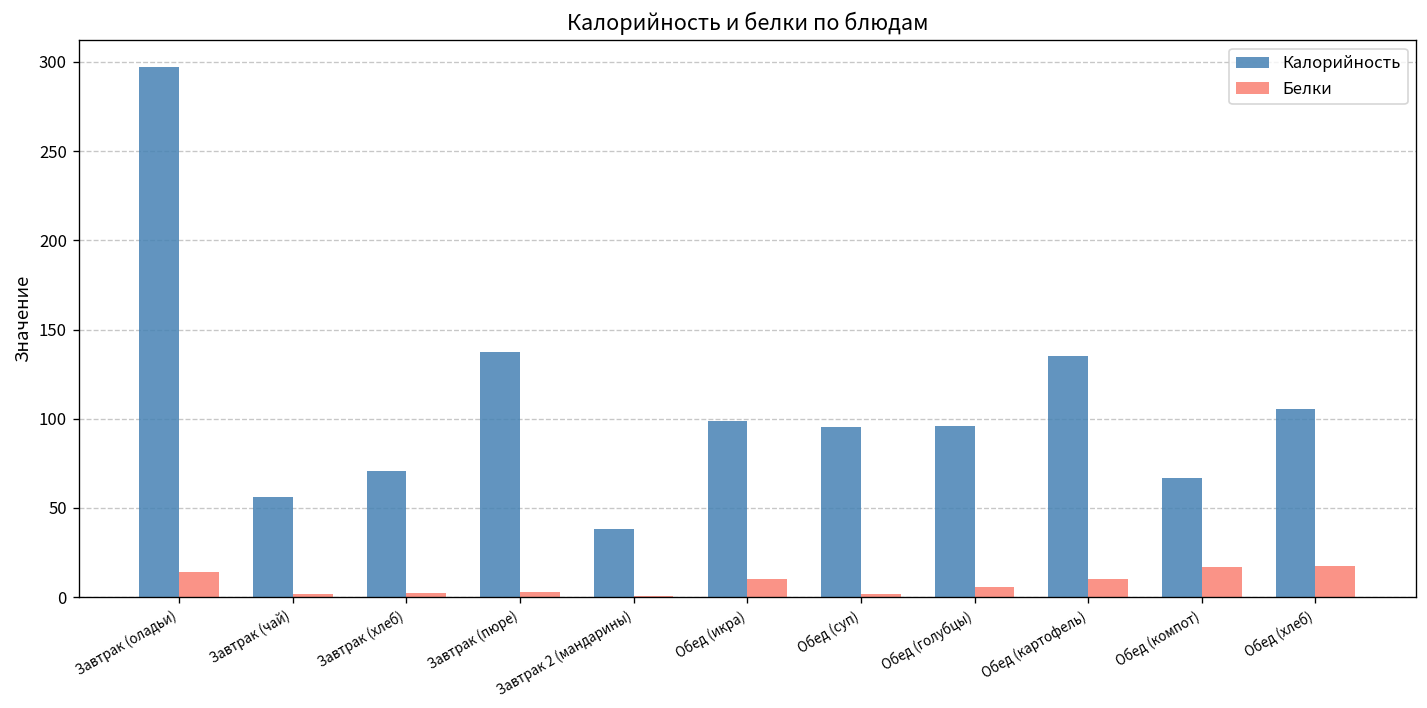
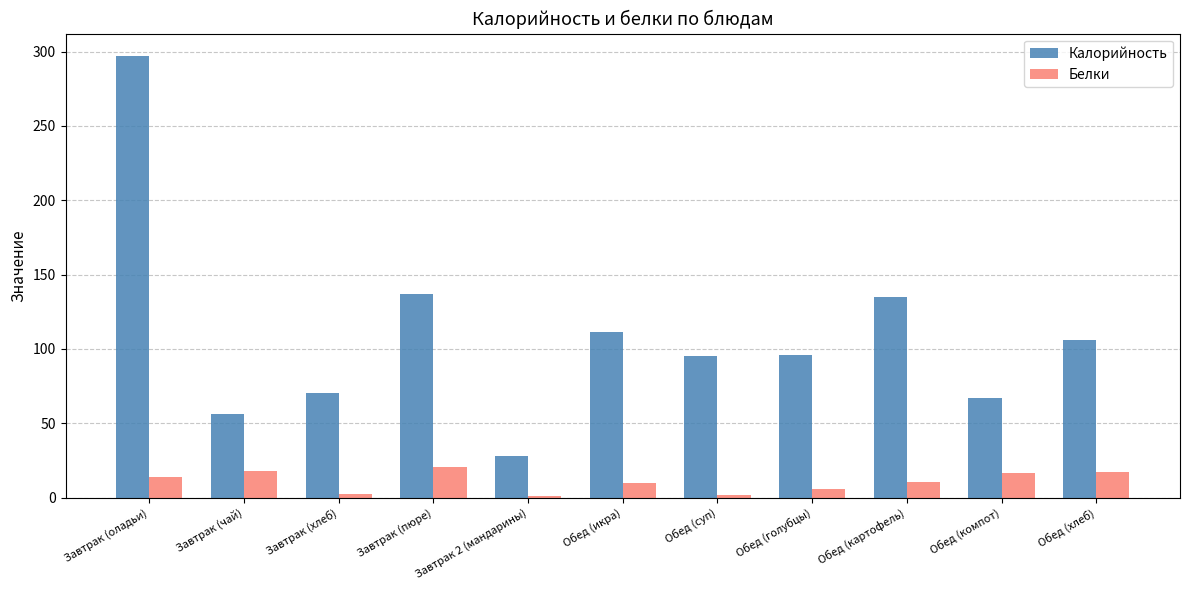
  {
    "Калорийность": {
      "Завтрак (оладьи)": 297,
      "Завтрак (чай)": 56,
      "Завтрак (хлеб)": 71,
      "Завтрак (пюре)": 137,
-     "Завтрак 2 (мандарины)": 38,
-     "Обед (икра)": 99,
+     "Завтрак 2 (мандарины)": 28,
+     "Обед (икра)": 111,
      "Обед (суп)": 95,
      "Обед (голубцы)": 96,
      "Обед (картофель)": 135,
      "Обед (компот)": 67,
      "Обед (хлеб)": 106
    },
    "Белки": {
      "Завтрак (оладьи)": 14,
-     "Завтрак (чай)": 2,
+     "Завтрак (чай)": 18,
      "Завтрак (хлеб)": 2,
-     "Завтрак (пюре)": 3,
+     "Завтрак (пюре)": 20,
      "Обед (икра)": 10,
      "Обед (голубцы)": 6,
      "Обед (картофель)": 10,
      "Обед (компот)": 17,
      "Обед (хлеб)": 17
    }
  }
